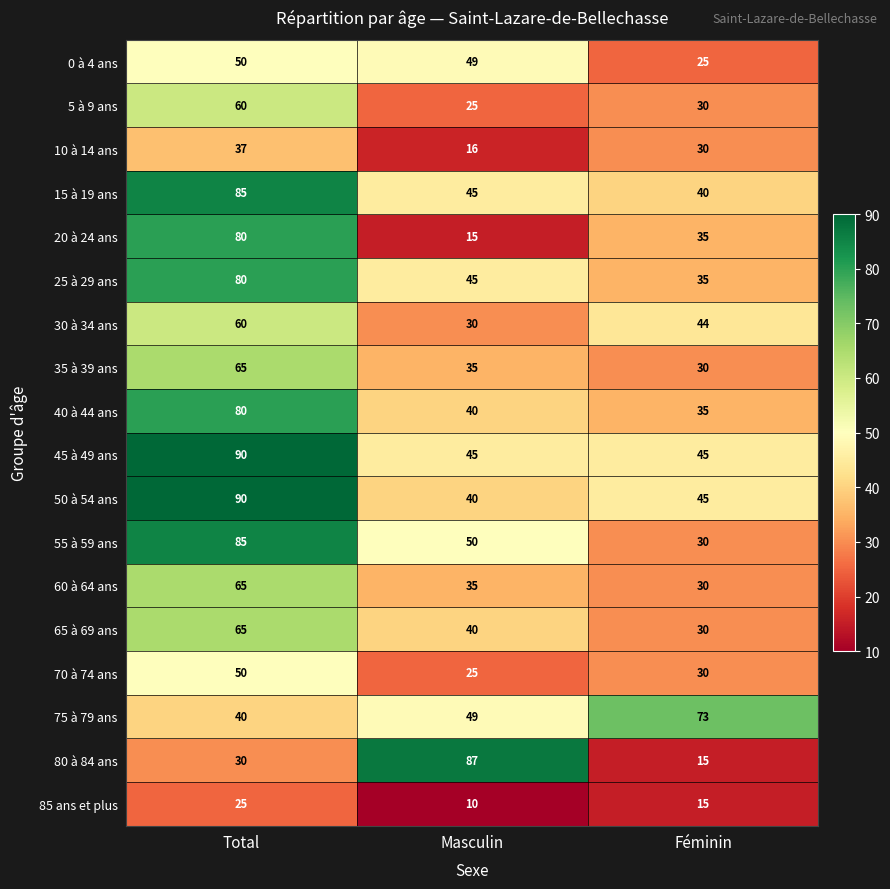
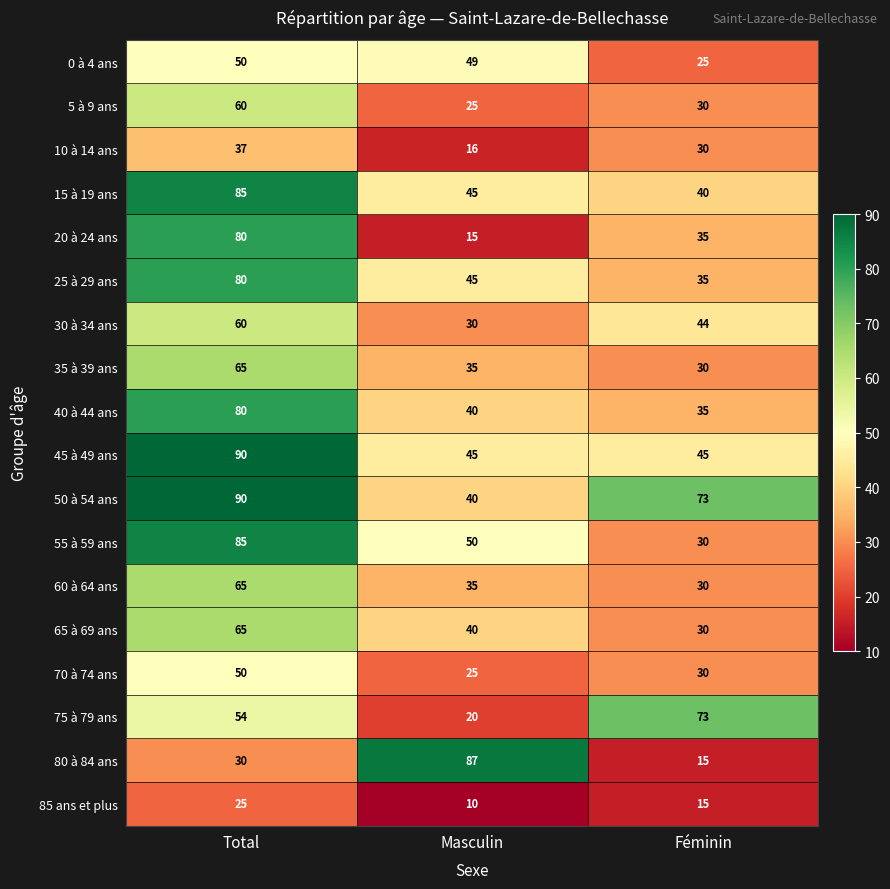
  {
    "0 à 4 ans": {
      "Total": 50,
      "Masculin": 49,
      "Féminin": 25
    },
    "5 à 9 ans": {
      "Total": 60,
      "Masculin": 25,
      "Féminin": 30
    },
    "10 à 14 ans": {
      "Total": 37,
      "Masculin": 16,
      "Féminin": 30
    },
    "15 à 19 ans": {
      "Total": 85,
      "Masculin": 45,
      "Féminin": 40
    },
    "20 à 24 ans": {
      "Total": 80,
      "Masculin": 15,
      "Féminin": 35
    },
    "25 à 29 ans": {
      "Total": 80,
      "Masculin": 45,
      "Féminin": 35
    },
    "30 à 34 ans": {
      "Total": 60,
      "Masculin": 30,
      "Féminin": 44
    },
    "35 à 39 ans": {
      "Total": 65,
      "Masculin": 35,
      "Féminin": 30
    },
    "40 à 44 ans": {
      "Total": 80,
      "Masculin": 40,
      "Féminin": 35
    },
    "45 à 49 ans": {
      "Total": 90,
      "Masculin": 45,
      "Féminin": 45
    },
    "50 à 54 ans": {
      "Total": 90,
      "Masculin": 40,
-     "Féminin": 45
+     "Féminin": 73
    },
    "55 à 59 ans": {
      "Total": 85,
      "Masculin": 50,
      "Féminin": 30
    },
    "60 à 64 ans": {
      "Total": 65,
      "Masculin": 35,
      "Féminin": 30
    },
    "65 à 69 ans": {
      "Total": 65,
      "Masculin": 40,
      "Féminin": 30
    },
    "70 à 74 ans": {
      "Total": 50,
      "Masculin": 25,
      "Féminin": 30
    },
    "75 à 79 ans": {
-     "Total": 40,
-     "Masculin": 49,
+     "Total": 54,
+     "Masculin": 20,
      "Féminin": 73
    },
    "80 à 84 ans": {
      "Total": 30,
      "Masculin": 87,
      "Féminin": 15
    },
    "85 ans et plus": {
      "Total": 25,
      "Masculin": 10,
      "Féminin": 15
    }
  }
